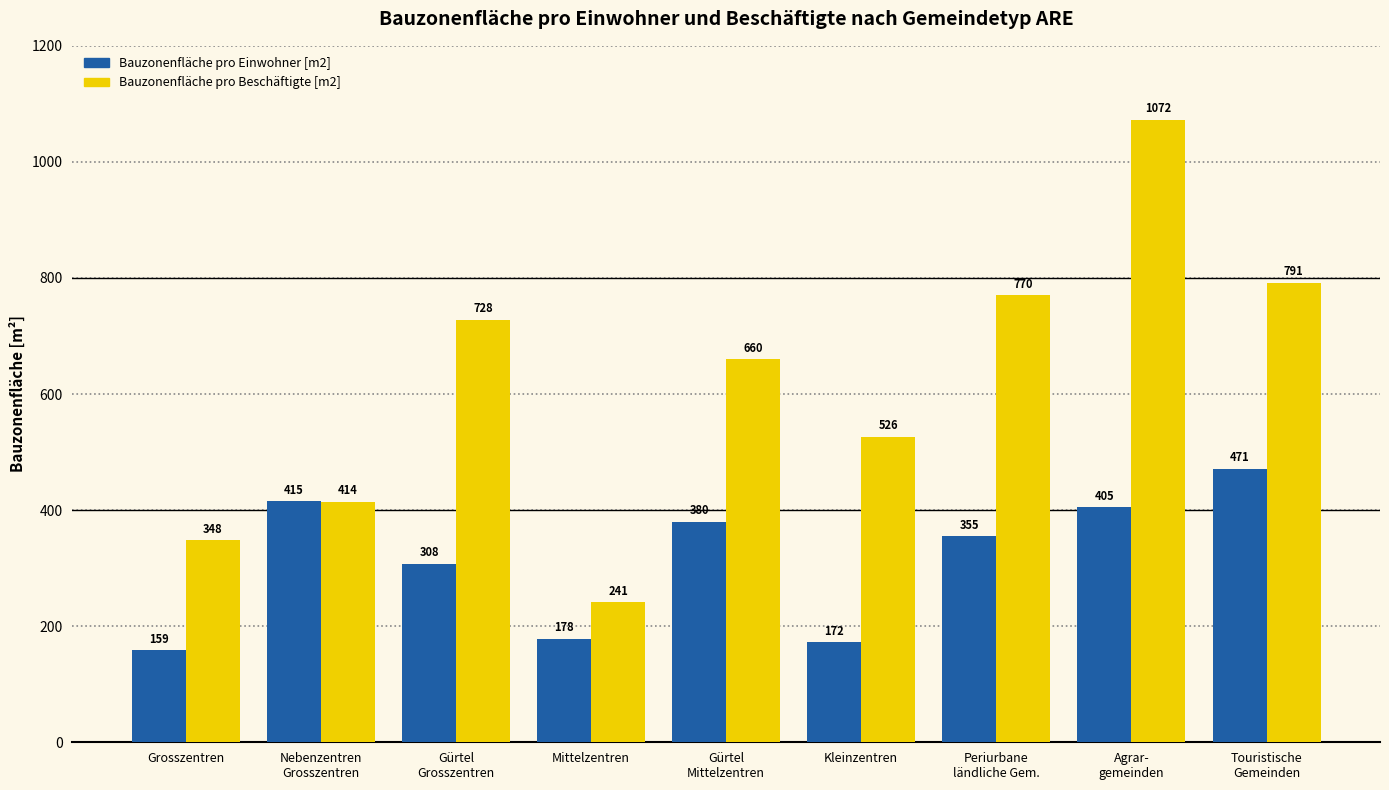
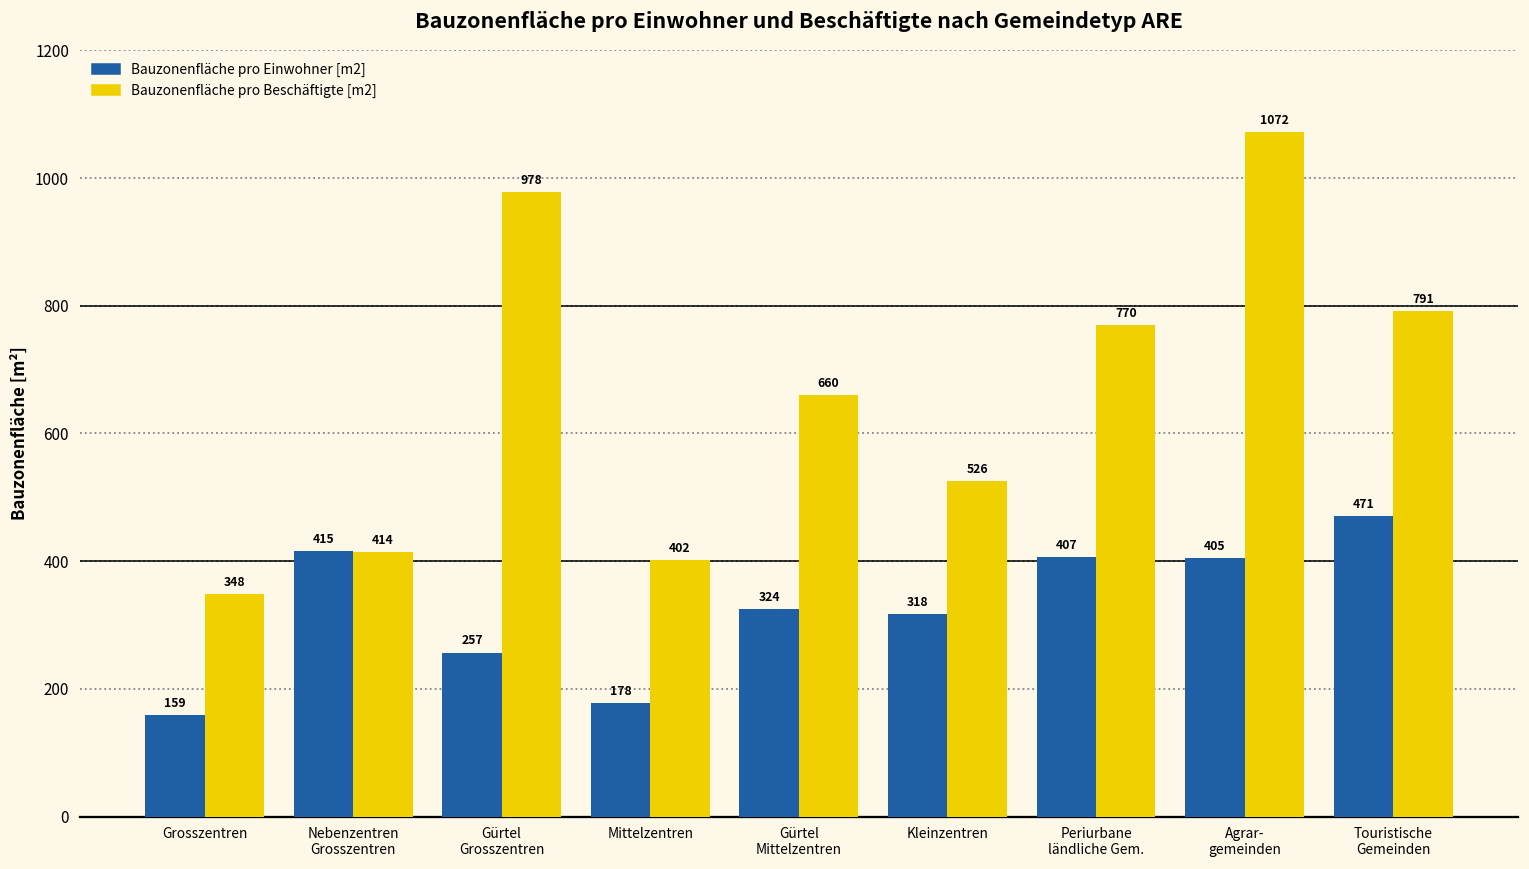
  {
    "Bauzonenfläche pro Einwohner [m2]": {
      "Grosszentren": 159,
      "Nebenzentren Grosszentren": 415,
-     "Gürtel Grosszentren": 308,
+     "Gürtel Grosszentren": 257,
      "Mittelzentren": 178,
-     "Gürtel Mittelzentren": 380,
-     "Kleinzentren": 172,
-     "Periurbane ländliche Gem.": 355,
+     "Gürtel Mittelzentren": 324,
+     "Kleinzentren": 318,
+     "Periurbane ländliche Gem.": 407,
      "Agrar- gemeinden": 405,
      "Touristische Gemeinden": 471
    },
    "Bauzonenfläche pro Beschäftigte [m2]": {
      "Grosszentren": 348,
      "Nebenzentren Grosszentren": 414,
-     "Gürtel Grosszentren": 728,
-     "Mittelzentren": 241,
+     "Gürtel Grosszentren": 978,
+     "Mittelzentren": 402,
      "Gürtel Mittelzentren": 660,
      "Kleinzentren": 526,
      "Periurbane ländliche Gem.": 770,
      "Agrar- gemeinden": 1072,
      "Touristische Gemeinden": 791
    }
  }
